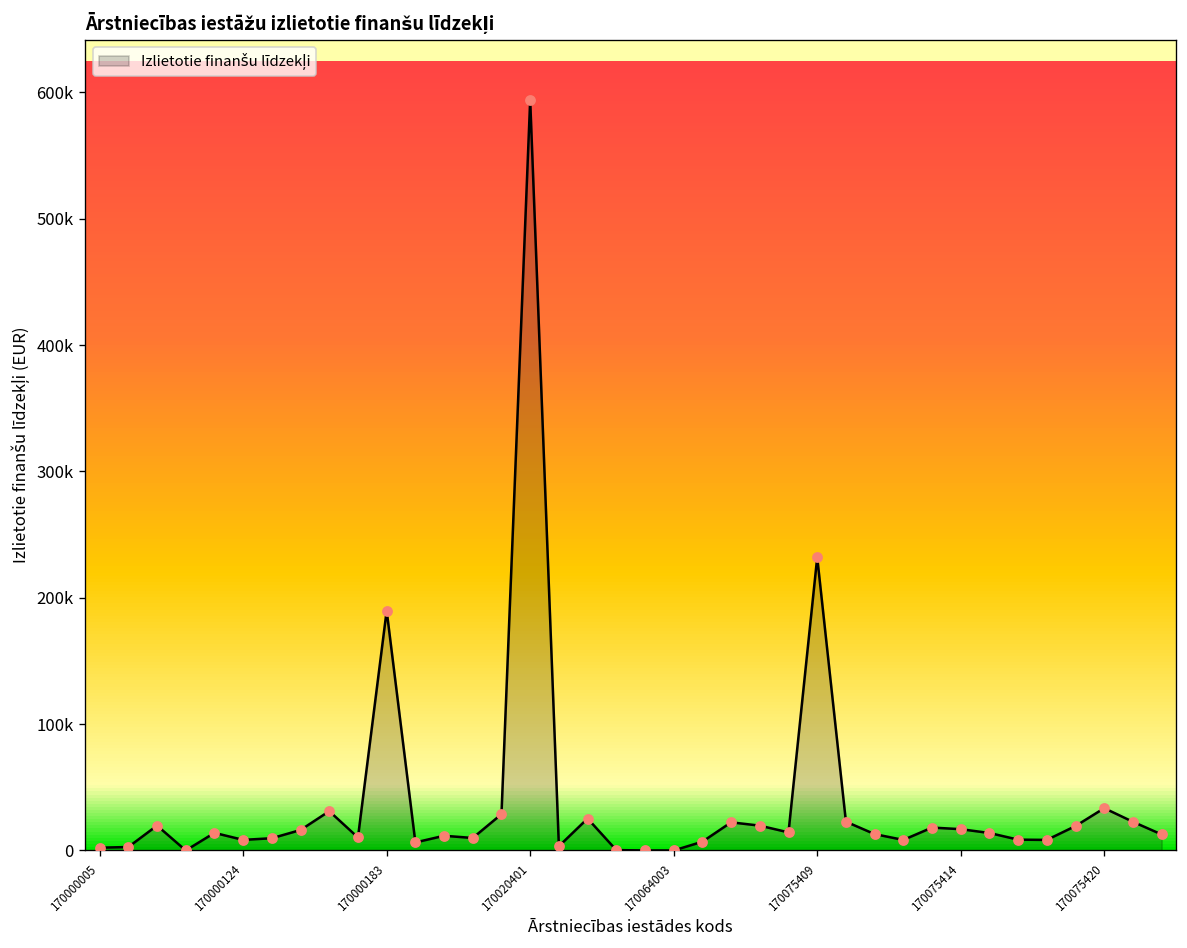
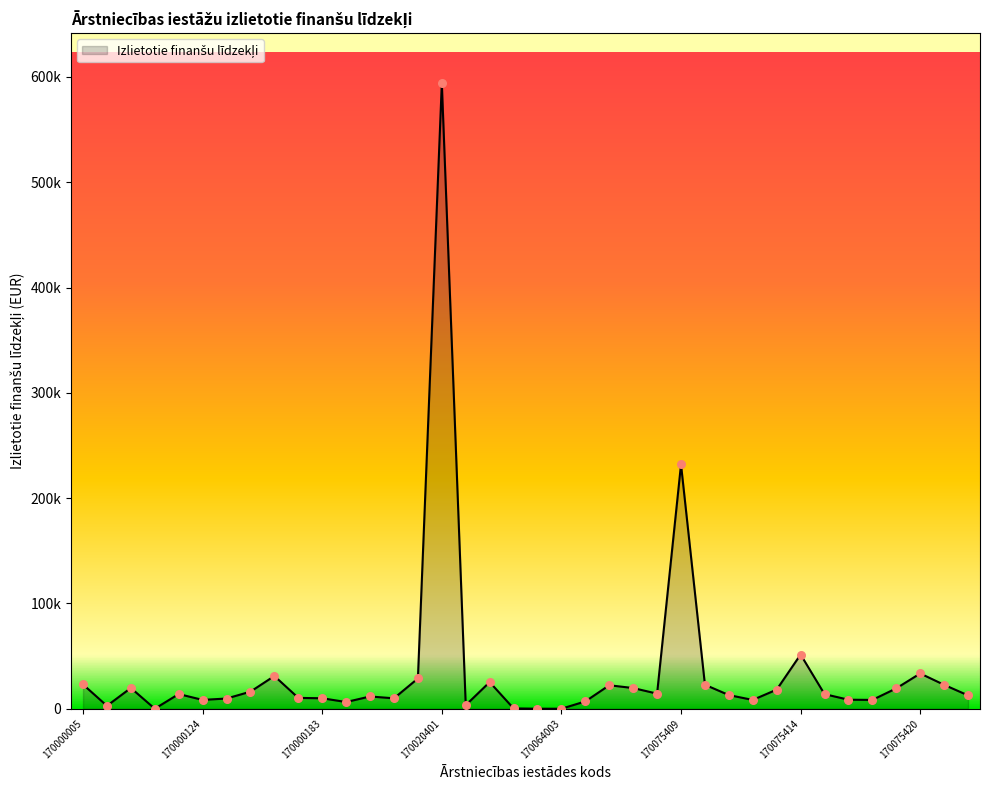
  {
-   "170000005": 2000,
+   "170000005": 23000,
    "170000124": 8000,
-   "170000183": 190000,
+   "170000183": 10000,
    "170020401": 594000,
    "170064003": 0,
    "170075409": 232000,
-   "170075414": 17000,
+   "170075414": 51000,
    "170075420": 33000
  }
